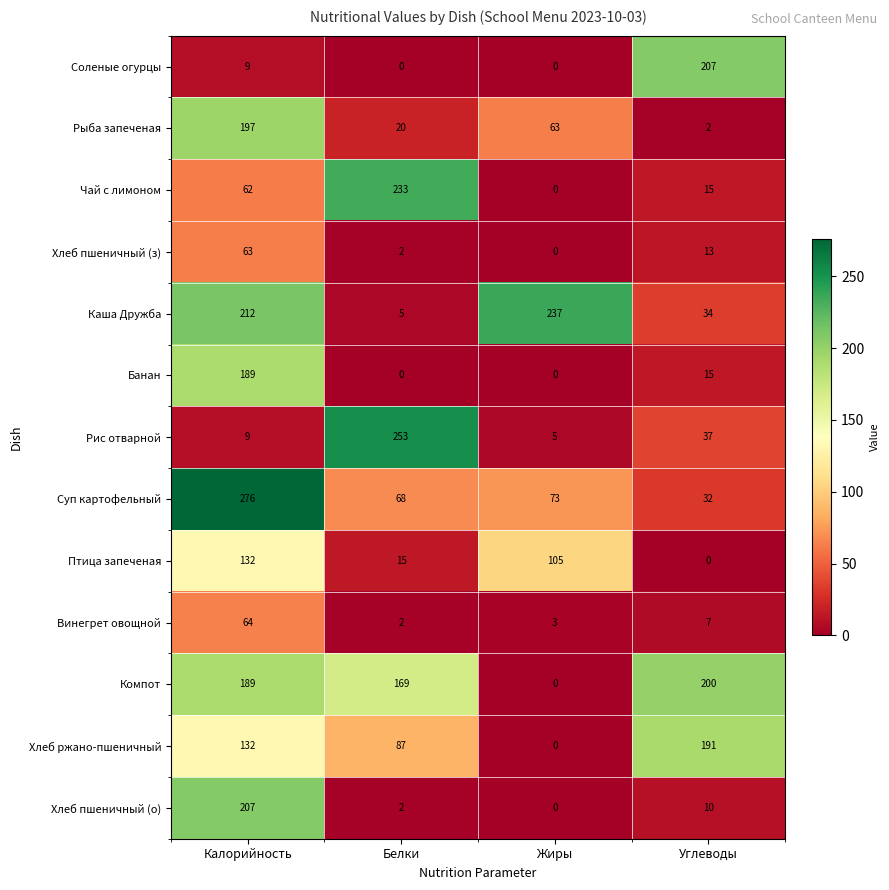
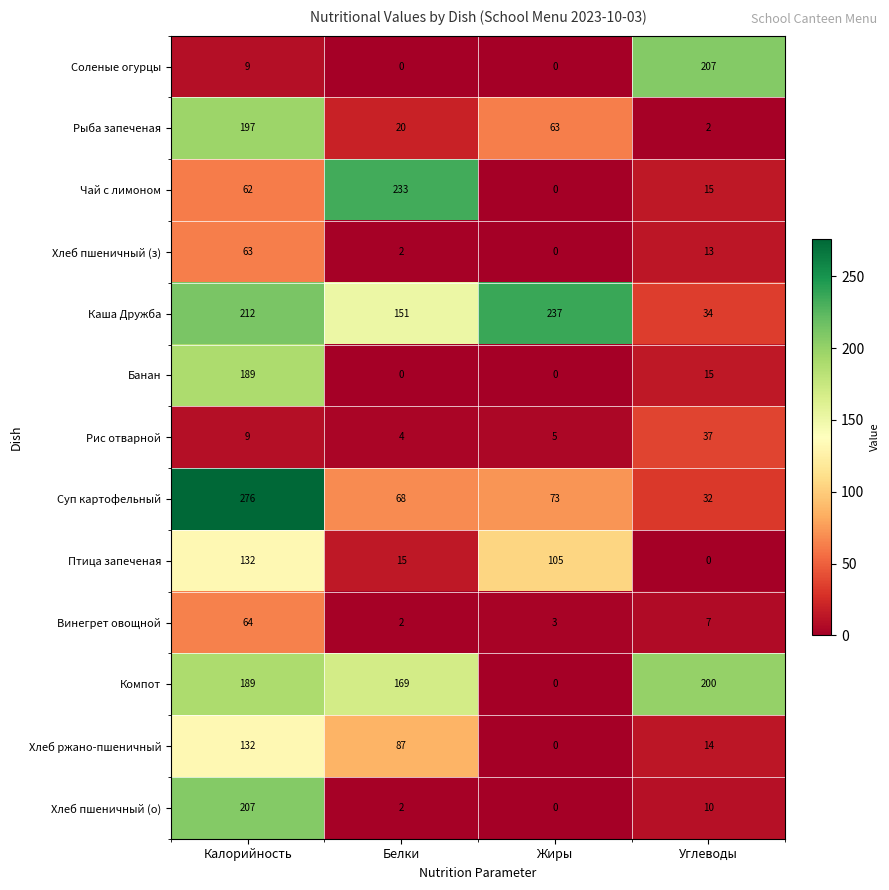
  {
    "Соленые огурцы": {
      "Калорийность": 9,
      "Белки": 0,
      "Жиры": 0,
      "Углеводы": 207
    },
    "Рыба запеченая": {
      "Калорийность": 197,
      "Белки": 20,
      "Жиры": 63,
      "Углеводы": 2
    },
    "Чай с лимоном": {
      "Калорийность": 62,
      "Белки": 233,
      "Жиры": 0,
      "Углеводы": 15
    },
    "Хлеб пшеничный (з)": {
      "Калорийность": 63,
      "Белки": 2,
      "Жиры": 0,
      "Углеводы": 13
    },
    "Каша Дружба": {
      "Калорийность": 212,
-     "Белки": 5,
+     "Белки": 151,
      "Жиры": 237,
      "Углеводы": 34
    },
    "Банан": {
      "Калорийность": 189,
      "Белки": 0,
      "Жиры": 0,
      "Углеводы": 15
    },
    "Рис отварной": {
      "Калорийность": 9,
-     "Белки": 253,
+     "Белки": 4,
      "Жиры": 5,
      "Углеводы": 37
    },
    "Суп картофельный": {
      "Калорийность": 276,
      "Белки": 68,
      "Жиры": 73,
      "Углеводы": 32
    },
    "Птица запеченая": {
      "Калорийность": 132,
      "Белки": 15,
      "Жиры": 105,
      "Углеводы": 0
    },
    "Винегрет овощной": {
      "Калорийность": 64,
      "Белки": 2,
      "Жиры": 3,
      "Углеводы": 7
    },
    "Компот": {
      "Калорийность": 189,
      "Белки": 169,
      "Жиры": 0,
      "Углеводы": 200
    },
    "Хлеб ржано-пшеничный": {
      "Калорийность": 132,
      "Белки": 87,
      "Жиры": 0,
-     "Углеводы": 191
+     "Углеводы": 14
    },
    "Хлеб пшеничный (о)": {
      "Калорийность": 207,
      "Белки": 2,
      "Жиры": 0,
      "Углеводы": 10
    }
  }
